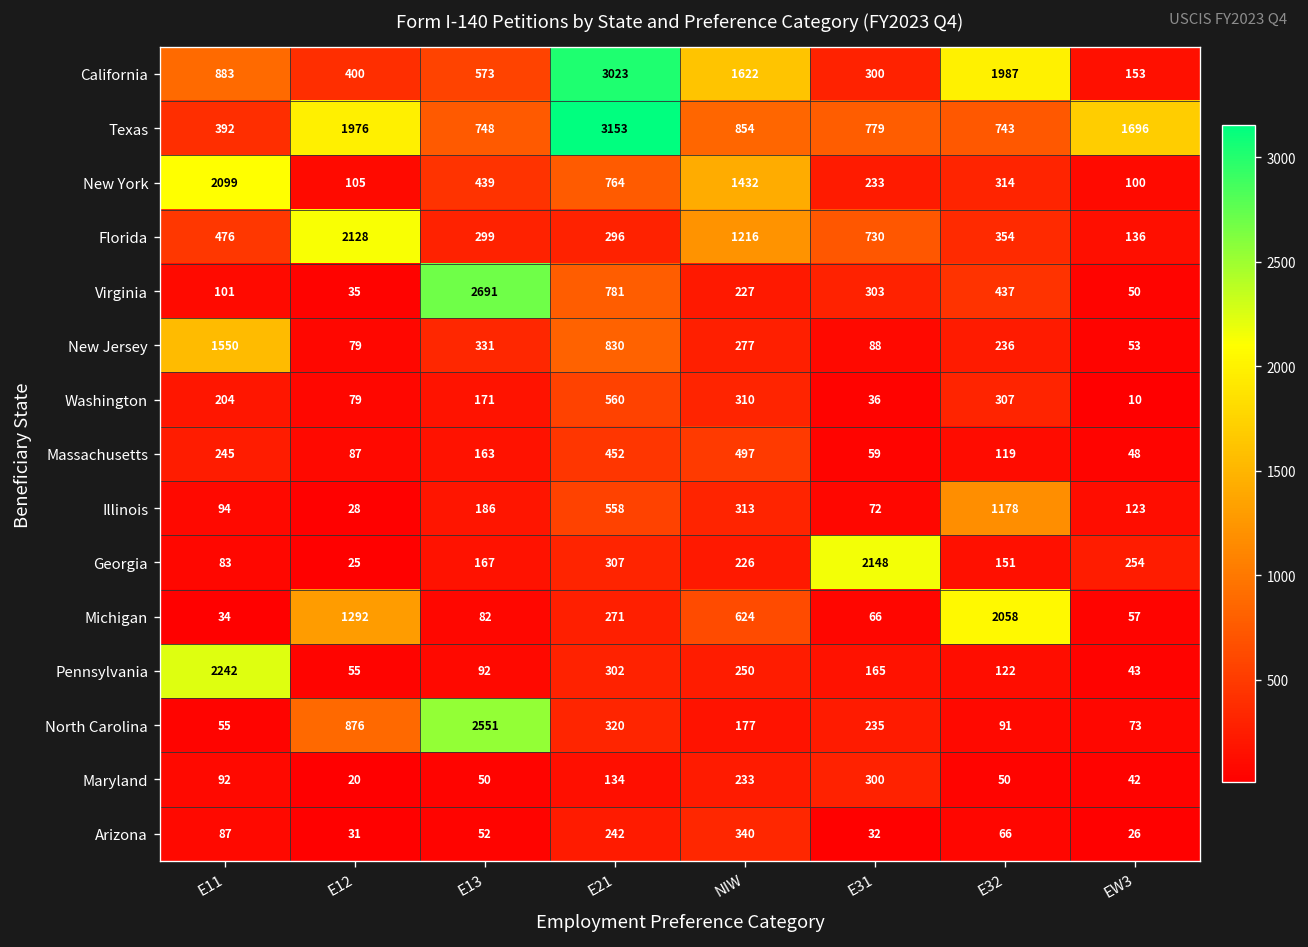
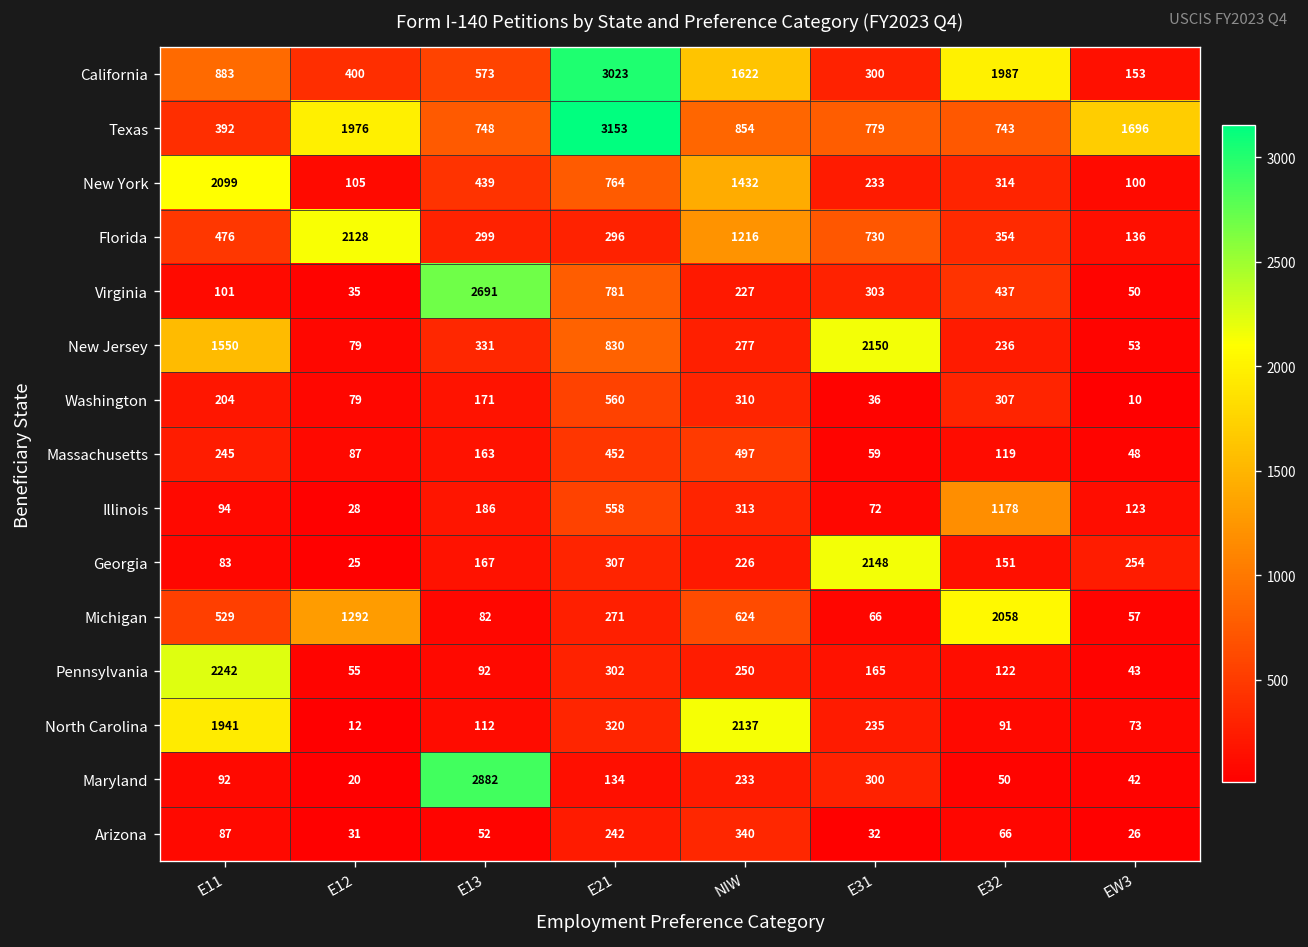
  {
    "California": {
      "E11": 883,
      "E12": 400,
      "E13": 573,
      "E21": 3023,
      "NIW": 1622,
      "E31": 300,
      "E32": 1987,
      "EW3": 153
    },
    "Texas": {
      "E11": 392,
      "E12": 1976,
      "E13": 748,
      "E21": 3153,
      "NIW": 854,
      "E31": 779,
      "E32": 743,
      "EW3": 1696
    },
    "New York": {
      "E11": 2099,
      "E12": 105,
      "E13": 439,
      "E21": 764,
      "NIW": 1432,
      "E31": 233,
      "E32": 314,
      "EW3": 100
    },
    "Florida": {
      "E11": 476,
      "E12": 2128,
      "E13": 299,
      "E21": 296,
      "NIW": 1216,
      "E31": 730,
      "E32": 354,
      "EW3": 136
    },
    "Virginia": {
      "E11": 101,
      "E12": 35,
      "E13": 2691,
      "E21": 781,
      "NIW": 227,
      "E31": 303,
      "E32": 437,
      "EW3": 50
    },
    "New Jersey": {
      "E11": 1550,
      "E12": 79,
      "E13": 331,
      "E21": 830,
      "NIW": 277,
-     "E31": 88,
+     "E31": 2150,
      "E32": 236,
      "EW3": 53
    },
    "Washington": {
      "E11": 204,
      "E12": 79,
      "E13": 171,
      "E21": 560,
      "NIW": 310,
      "E31": 36,
      "E32": 307,
      "EW3": 10
    },
    "Massachusetts": {
      "E11": 245,
      "E12": 87,
      "E13": 163,
      "E21": 452,
      "NIW": 497,
      "E31": 59,
      "E32": 119,
      "EW3": 48
    },
    "Illinois": {
      "E11": 94,
      "E12": 28,
      "E13": 186,
      "E21": 558,
      "NIW": 313,
      "E31": 72,
      "E32": 1178,
      "EW3": 123
    },
    "Georgia": {
      "E11": 83,
      "E12": 25,
      "E13": 167,
      "E21": 307,
      "NIW": 226,
      "E31": 2148,
      "E32": 151,
      "EW3": 254
    },
    "Michigan": {
-     "E11": 34,
+     "E11": 529,
      "E12": 1292,
      "E13": 82,
      "E21": 271,
      "NIW": 624,
      "E31": 66,
      "E32": 2058,
      "EW3": 57
    },
    "Pennsylvania": {
      "E11": 2242,
      "E12": 55,
      "E13": 92,
      "E21": 302,
      "NIW": 250,
      "E31": 165,
      "E32": 122,
      "EW3": 43
    },
    "North Carolina": {
-     "E11": 55,
-     "E12": 876,
-     "E13": 2551,
+     "E11": 1941,
+     "E12": 12,
+     "E13": 112,
      "E21": 320,
-     "NIW": 177,
+     "NIW": 2137,
      "E31": 235,
      "E32": 91,
      "EW3": 73
    },
    "Maryland": {
      "E11": 92,
      "E12": 20,
-     "E13": 50,
+     "E13": 2882,
      "E21": 134,
      "NIW": 233,
      "E31": 300,
      "E32": 50,
      "EW3": 42
    },
    "Arizona": {
      "E11": 87,
      "E12": 31,
      "E13": 52,
      "E21": 242,
      "NIW": 340,
      "E31": 32,
      "E32": 66,
      "EW3": 26
    }
  }
